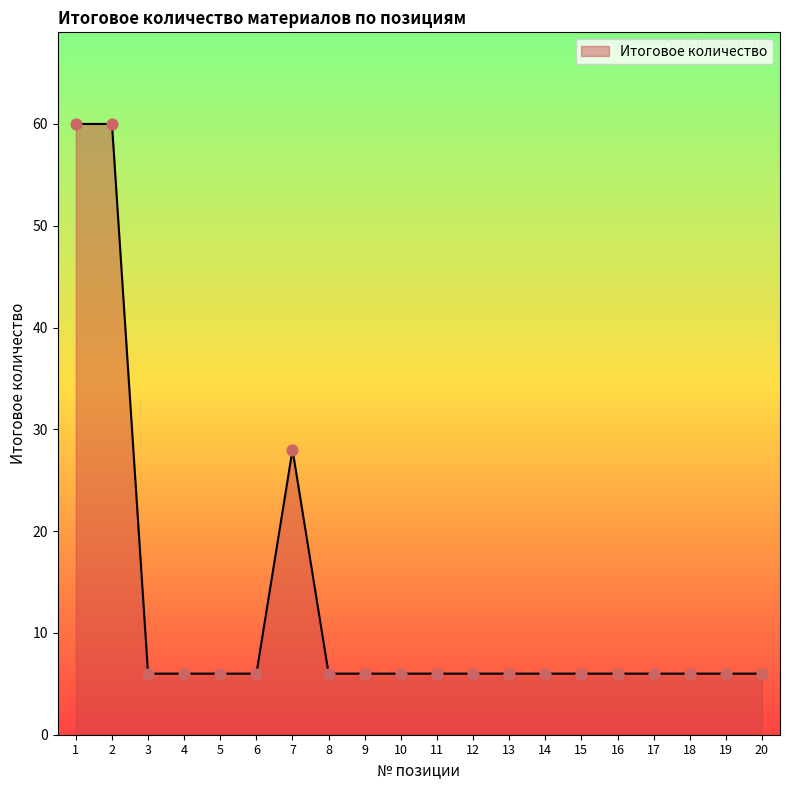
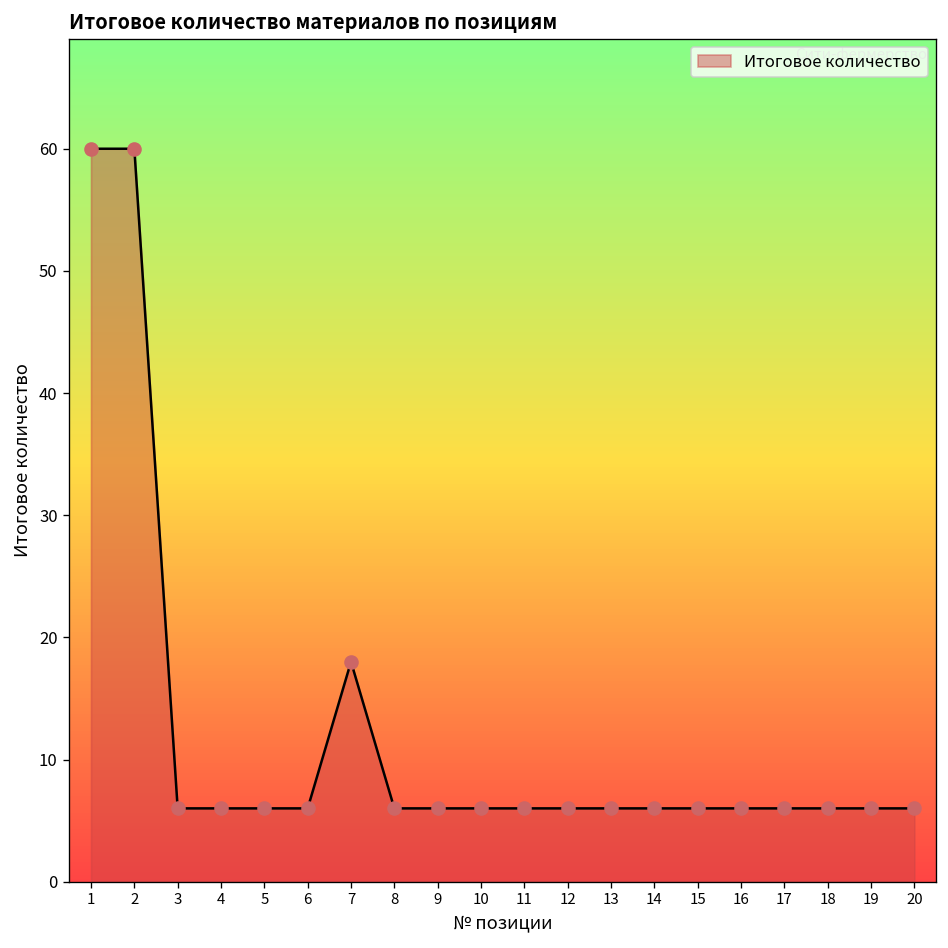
  {
    "1": 60,
    "2": 60,
    "3": 6,
    "4": 6,
    "5": 6,
    "6": 6,
-   "7": 28,
+   "7": 18,
    "8": 6,
    "9": 6,
    "10": 6,
    "11": 6,
    "12": 6,
    "13": 6,
    "14": 6,
    "15": 6,
    "16": 6,
    "17": 6,
    "18": 6,
    "19": 6,
    "20": 6
  }
